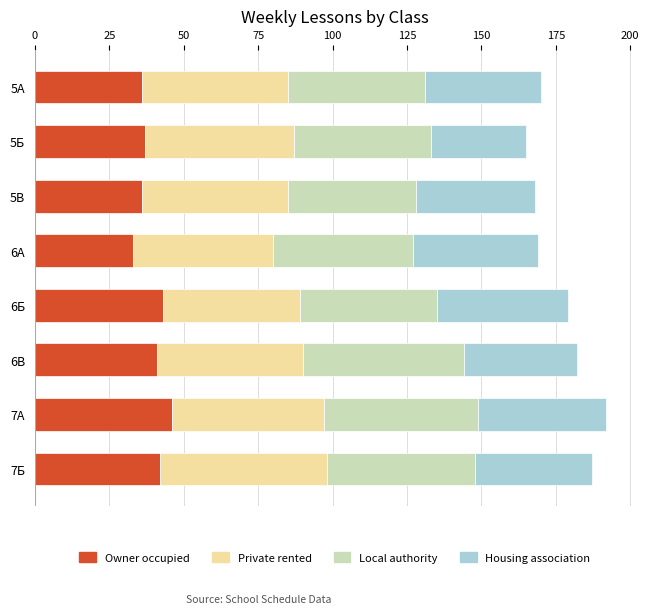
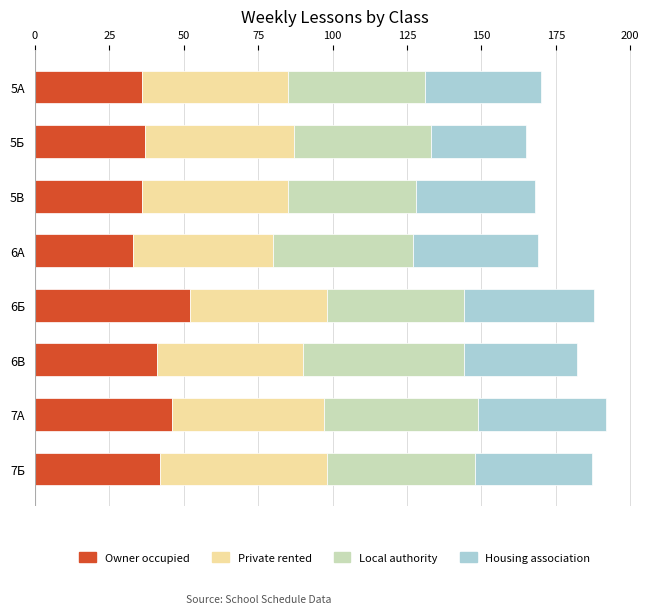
  {
    "Owner occupied": {
      "5А": 36,
      "5Б": 37,
      "5В": 36,
      "6А": 33,
-     "6Б": 43,
+     "6Б": 52,
      "6В": 41,
      "7А": 46,
      "7Б": 42
    }
  }
